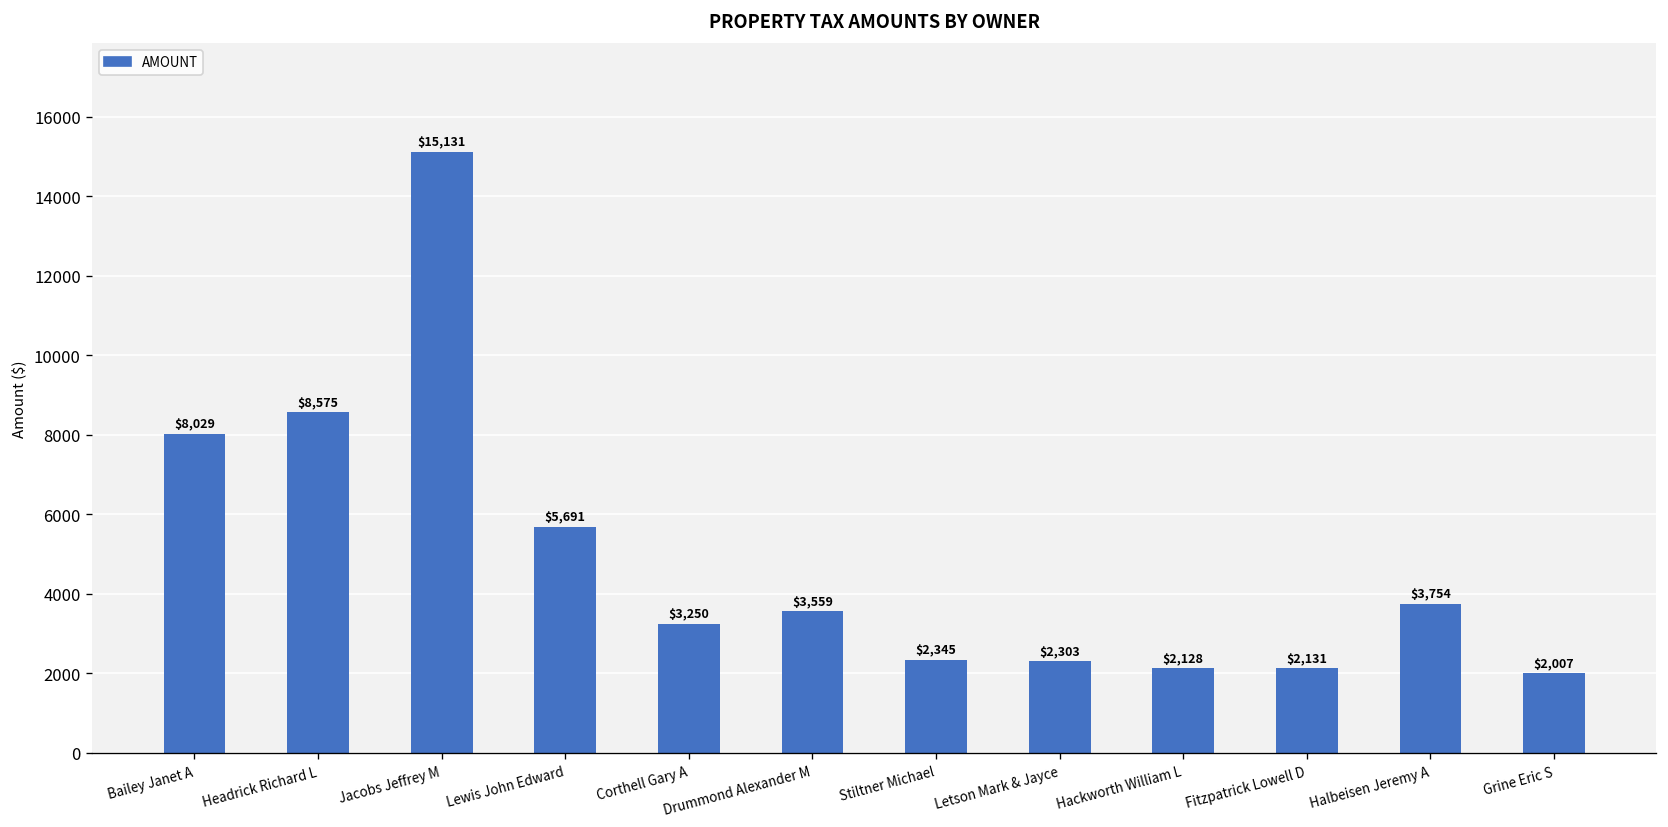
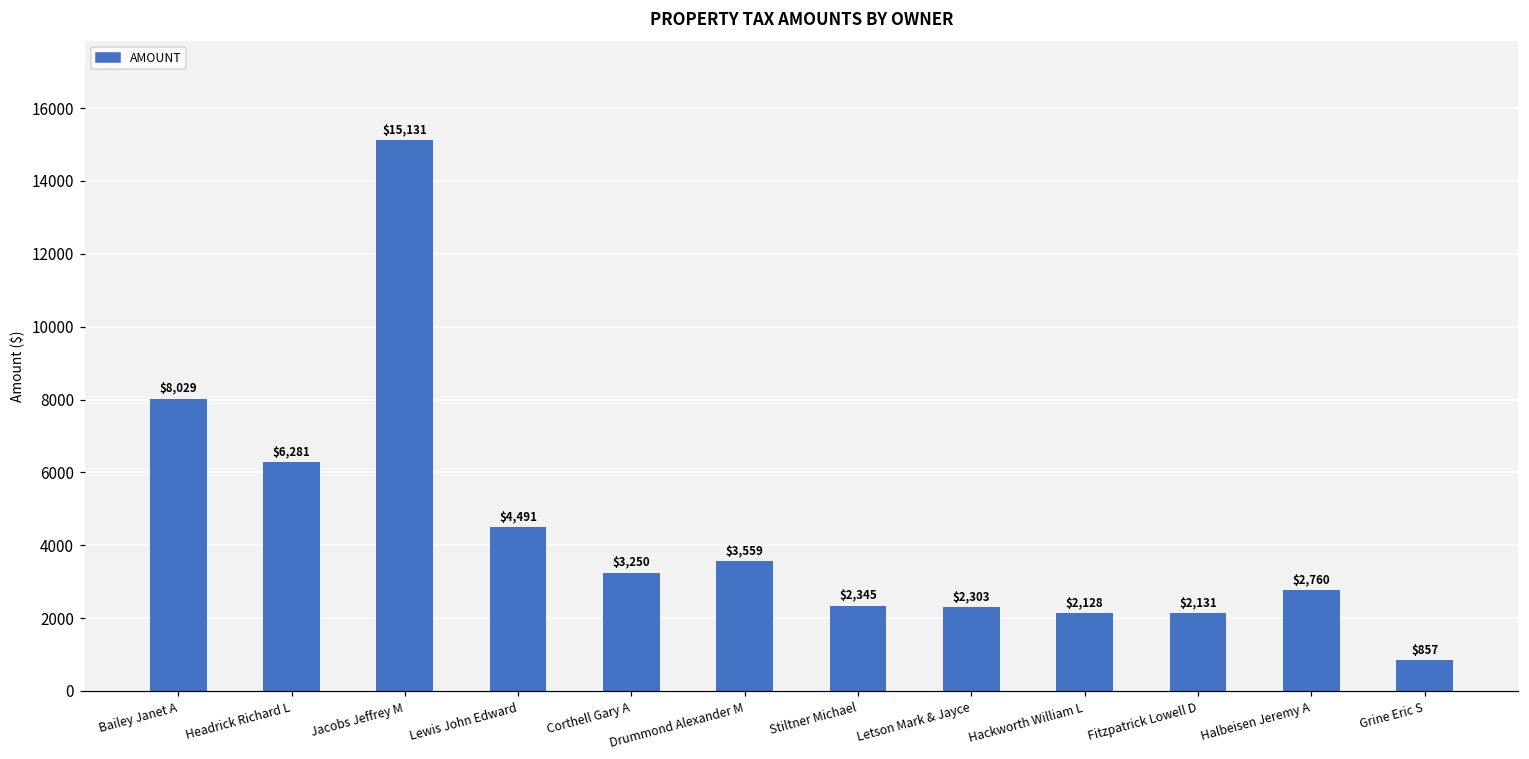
  {
    "Bailey Janet A": "$8,029",
-   "Headrick Richard L": "$8,575",
+   "Headrick Richard L": "$6,281",
    "Jacobs Jeffrey M": "$15,131",
-   "Lewis John Edward": "$5,691",
+   "Lewis John Edward": "$4,491",
    "Corthell Gary A": "$3,250",
    "Drummond Alexander M": "$3,559",
    "Stiltner Michael": "$2,345",
    "Letson Mark & Jayce": "$2,303",
    "Hackworth William L": "$2,128",
    "Fitzpatrick Lowell D": "$2,131",
-   "Halbeisen Jeremy A": "$3,754",
-   "Grine Eric S": "$2,007"
+   "Halbeisen Jeremy A": "$2,760",
+   "Grine Eric S": "$857"
  }
